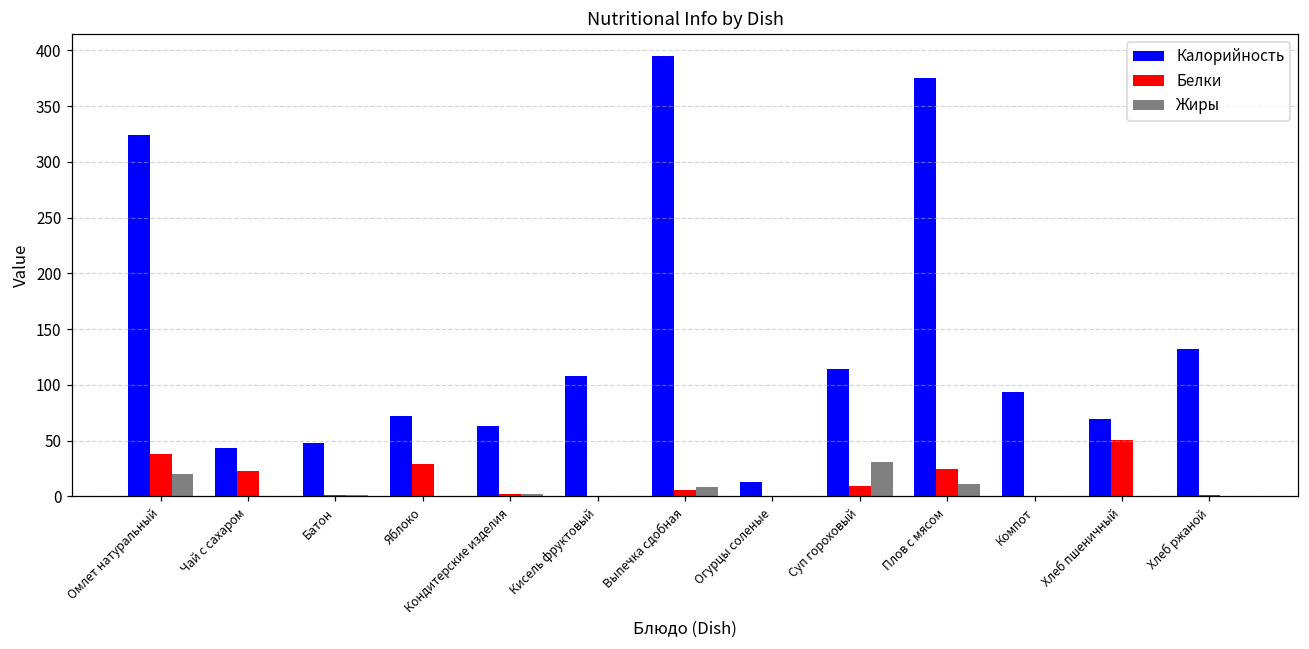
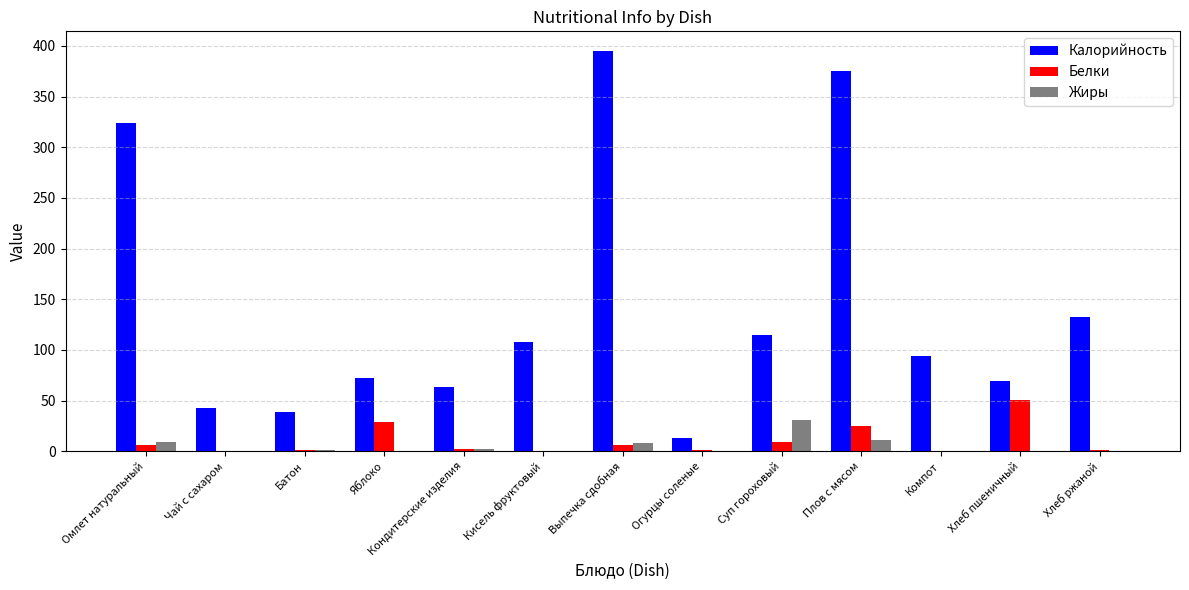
  {
    "Калорийность": {
      "Омлет натуральный": 324,
      "Чай с сахаром": 43,
-     "Батон": 48,
+     "Батон": 39,
      "Яблоко": 72,
      "Кондитерские изделия": 63,
      "Кисель фруктовый": 108,
      "Выпечка сдобная": 395,
      "Огурцы соленые": 13,
      "Суп гороховый": 114,
      "Плов с мясом": 375,
      "Компот": 94,
      "Хлеб пшеничный": 69,
      "Хлеб ржаной": 132
    },
    "Белки": {
-     "Омлет натуральный": 38,
-     "Чай с сахаром": 23,
+     "Омлет натуральный": 6,
+     "Чай с сахаром": 0,
      "Яблоко": 29,
      "Выпечка сдобная": 6,
      "Суп гороховый": 9,
      "Плов с мясом": 24,
      "Хлеб пшеничный": 51
    },
    "Жиры": {
-     "Омлет натуральный": 20,
+     "Омлет натуральный": 9,
      "Чай с сахаром": 0,
      "Выпечка сдобная": 8,
      "Суп гороховый": 31,
      "Плов с мясом": 11,
      "Хлеб пшеничный": 0
    }
  }
